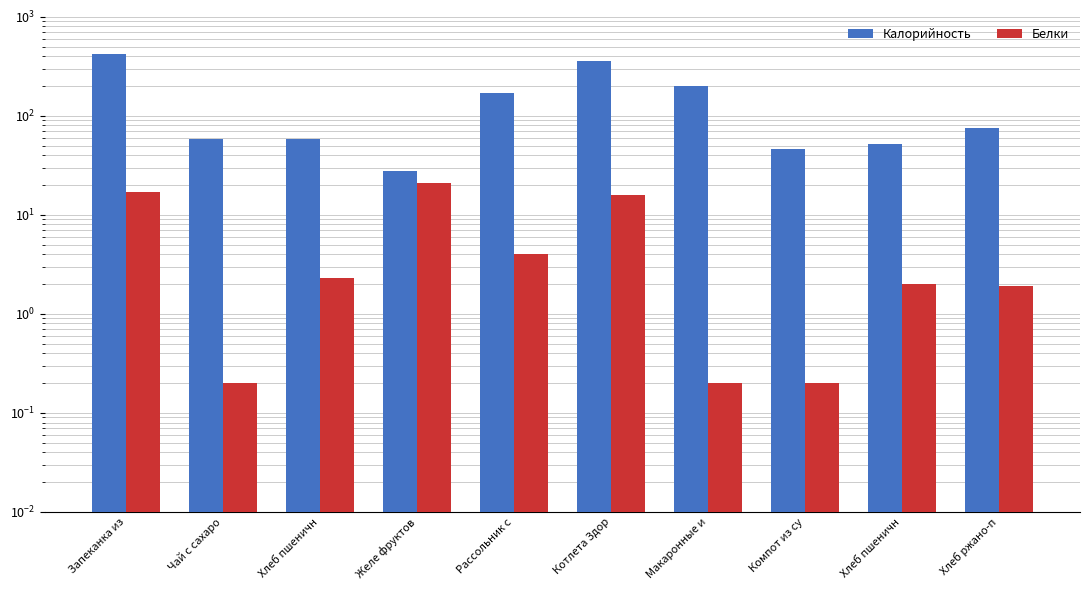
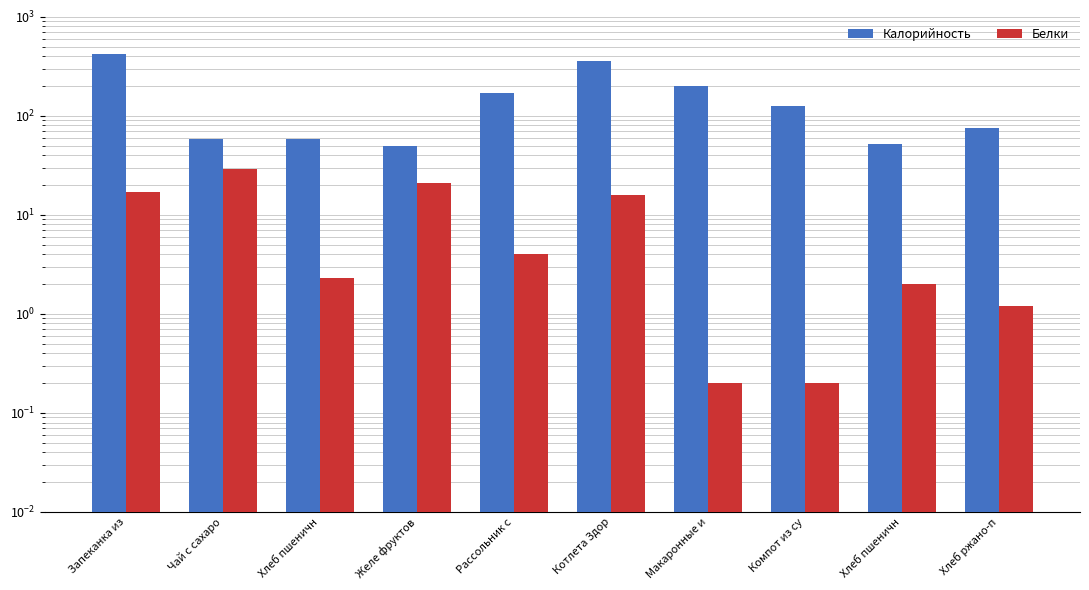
  {
    "Калорийность": {
      "Запеканка из": 420,
      "Чай с сахаро": 60,
-     "Желе фруктов": 28,
+     "Желе фруктов": 50,
      "Рассольник с": 170,
      "Котлета Здор": 360,
      "Макаронные и": 200,
-     "Компот из су": 50,
+     "Компот из су": 130,
      "Хлеб ржано-п": 80
    },
    "Белки": {
      "Запеканка из": 17,
-     "Чай с сахаро": 0.2,
+     "Чай с сахаро": 29,
      "Желе фруктов": 21,
      "Рассольник с": 4.0,
      "Котлета Здор": 16,
      "Макаронные и": 0.2,
      "Компот из су": 0.2,
-     "Хлеб ржано-п": 1.9
+     "Хлеб ржано-п": 1.2
    }
  }
